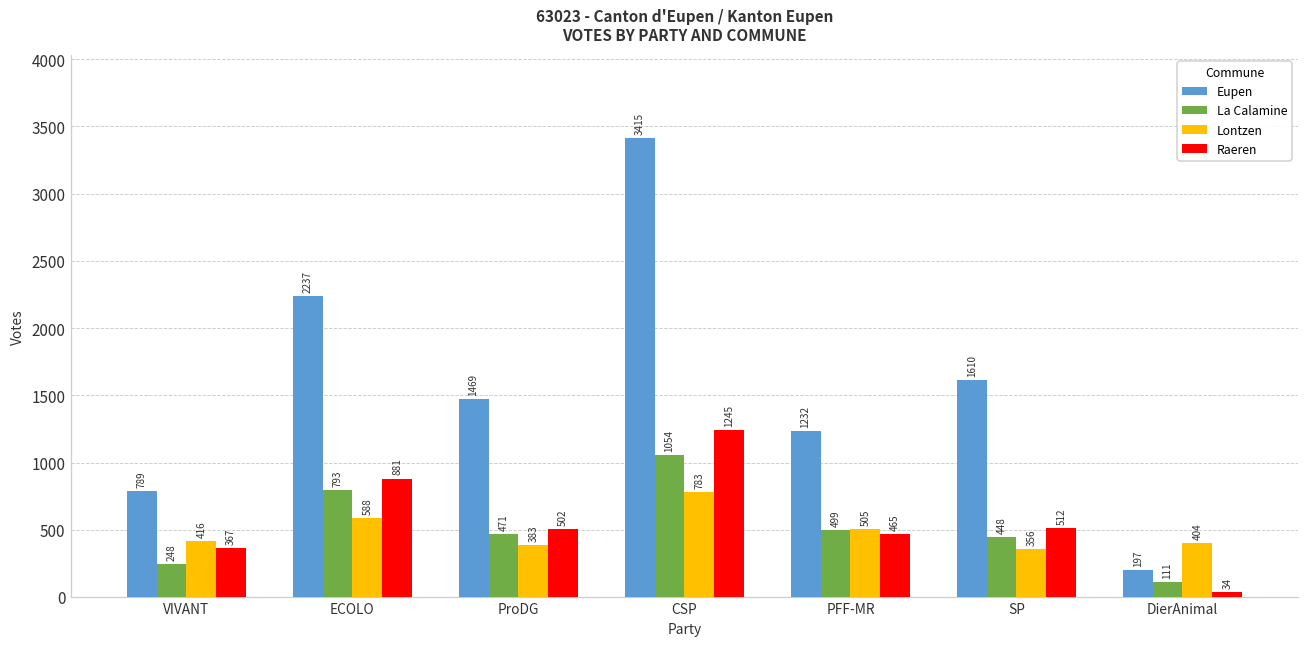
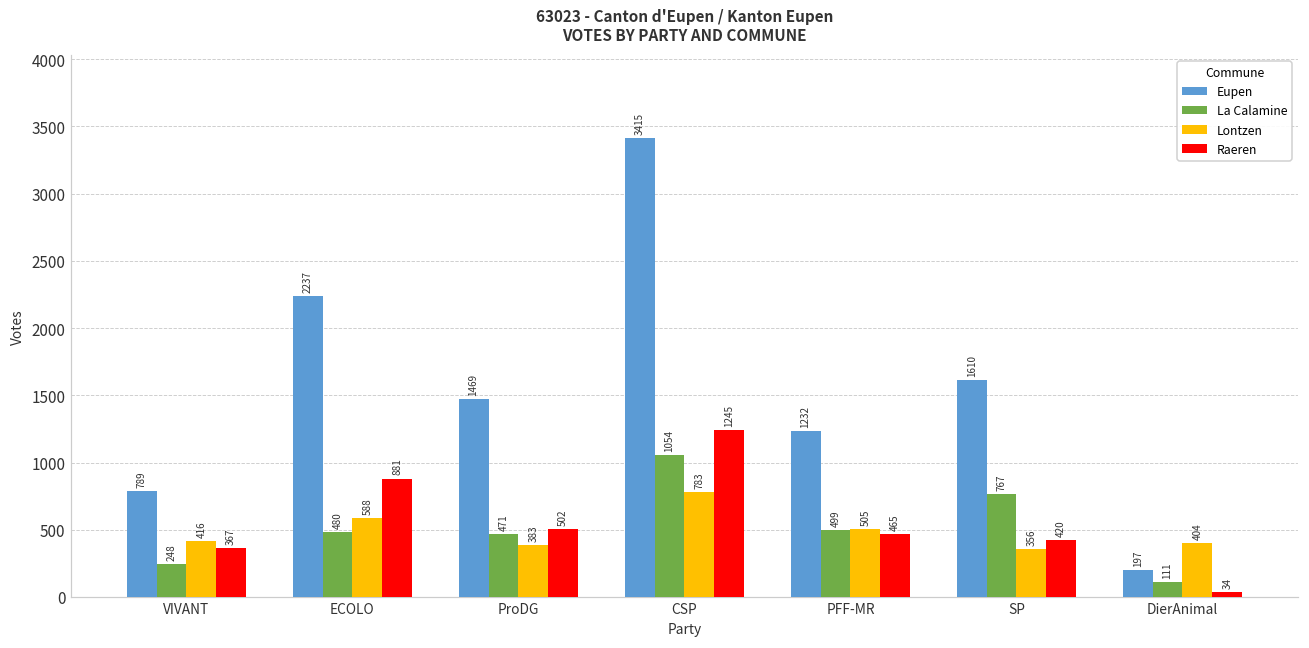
  {
    "Eupen": {
      "VIVANT": 789,
      "ECOLO": 2237,
      "ProDG": 1469,
      "CSP": 3415,
      "PFF-MR": 1232,
      "SP": 1610,
      "DierAnimal": 197
    },
    "La Calamine": {
      "VIVANT": 248,
-     "ECOLO": 793,
+     "ECOLO": 480,
      "ProDG": 471,
      "CSP": 1054,
      "PFF-MR": 499,
-     "SP": 448,
+     "SP": 767,
      "DierAnimal": 111
    },
    "Lontzen": {
      "VIVANT": 416,
      "ECOLO": 588,
      "ProDG": 383,
      "CSP": 783,
      "PFF-MR": 505,
      "SP": 356,
      "DierAnimal": 404
    },
    "Raeren": {
      "VIVANT": 367,
      "ECOLO": 881,
      "ProDG": 502,
      "CSP": 1245,
      "PFF-MR": 465,
-     "SP": 512,
+     "SP": 420,
      "DierAnimal": 34
    }
  }
